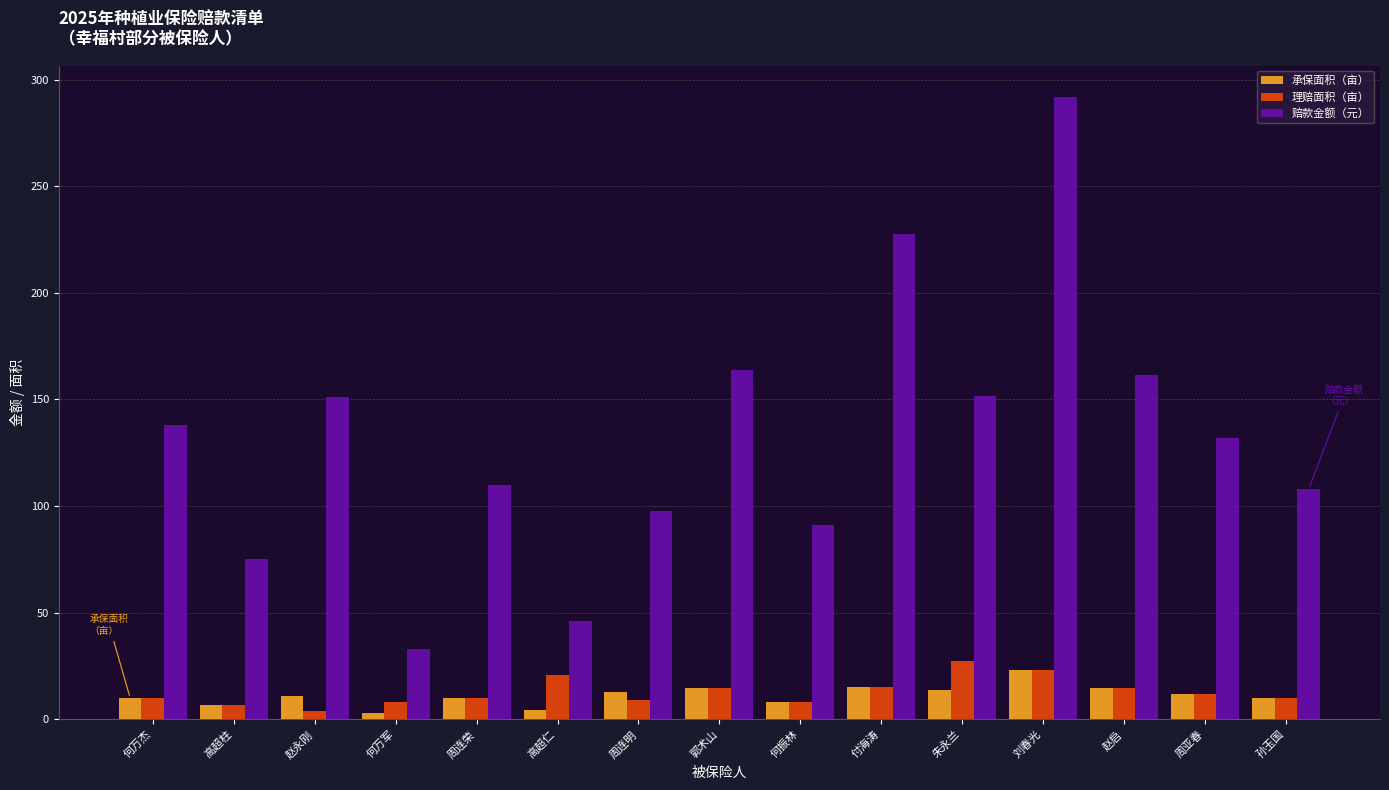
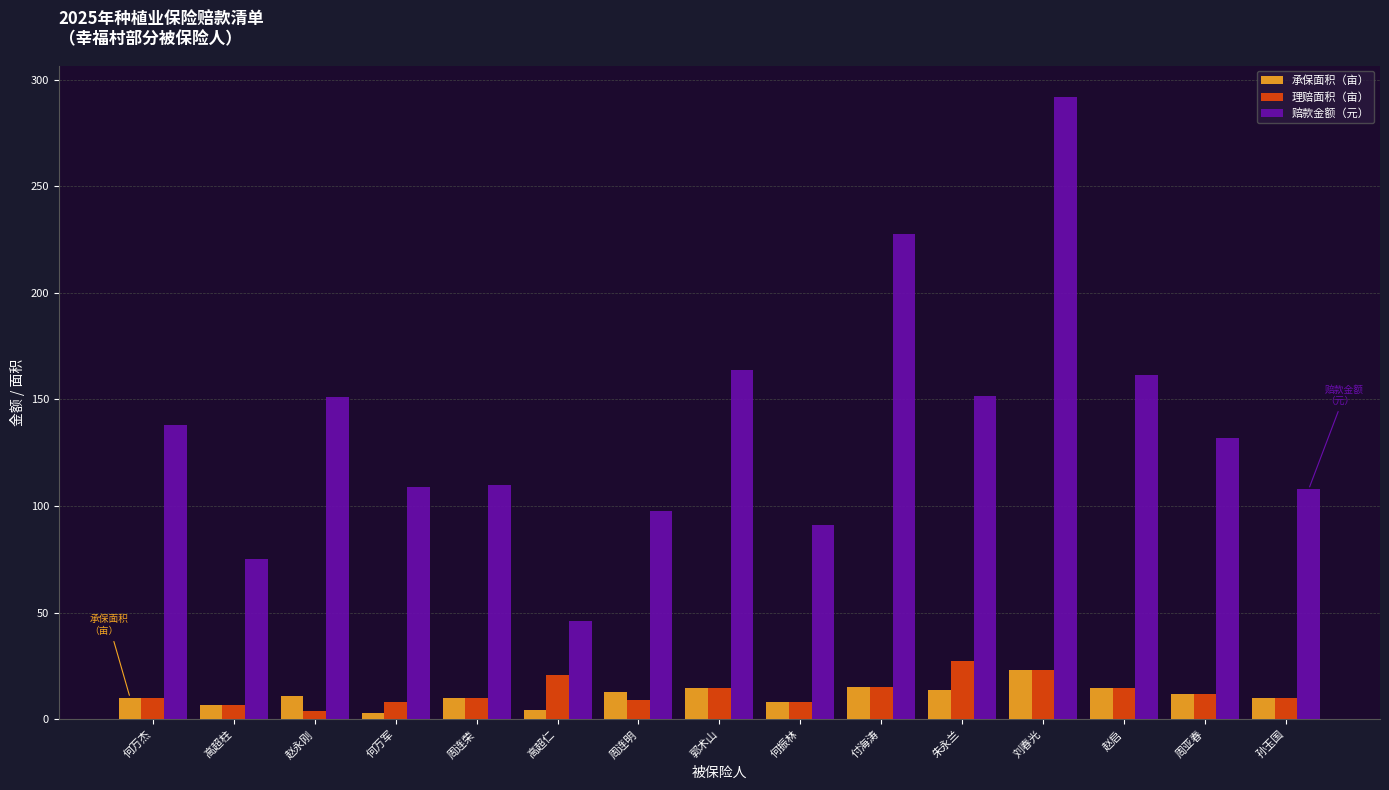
  {
    "承保面积（亩）": {
      "何万杰": 10,
      "高超柱": 7,
      "赵永刚": 11,
      "何万军": 3,
      "周连荣": 10,
      "高超仁": 4,
      "周连明": 13,
      "郭术山": 15,
      "何振林": 8,
      "付海涛": 15,
      "朱永兰": 14,
      "刘春光": 23,
      "赵启": 15,
      "周亚春": 12,
      "孙玉国": 10
    },
    "理赔面积（亩）": {
      "何万杰": 10,
      "高超柱": 7,
      "赵永刚": 4,
      "何万军": 8,
      "周连荣": 10,
      "高超仁": 21,
      "周连明": 9,
      "郭术山": 15,
      "何振林": 8,
      "付海涛": 15,
      "朱永兰": 28,
      "刘春光": 23,
      "赵启": 15,
      "周亚春": 12,
      "孙玉国": 10
    },
    "赔款金额（元）": {
      "何万杰": 138,
      "高超柱": 75,
      "赵永刚": 151,
-     "何万军": 33,
+     "何万军": 109,
      "周连荣": 110,
      "高超仁": 46,
      "周连明": 98,
      "郭术山": 164,
      "何振林": 91,
      "付海涛": 228,
      "朱永兰": 152,
      "刘春光": 292,
      "赵启": 162,
      "周亚春": 132,
      "孙玉国": 108
    }
  }
